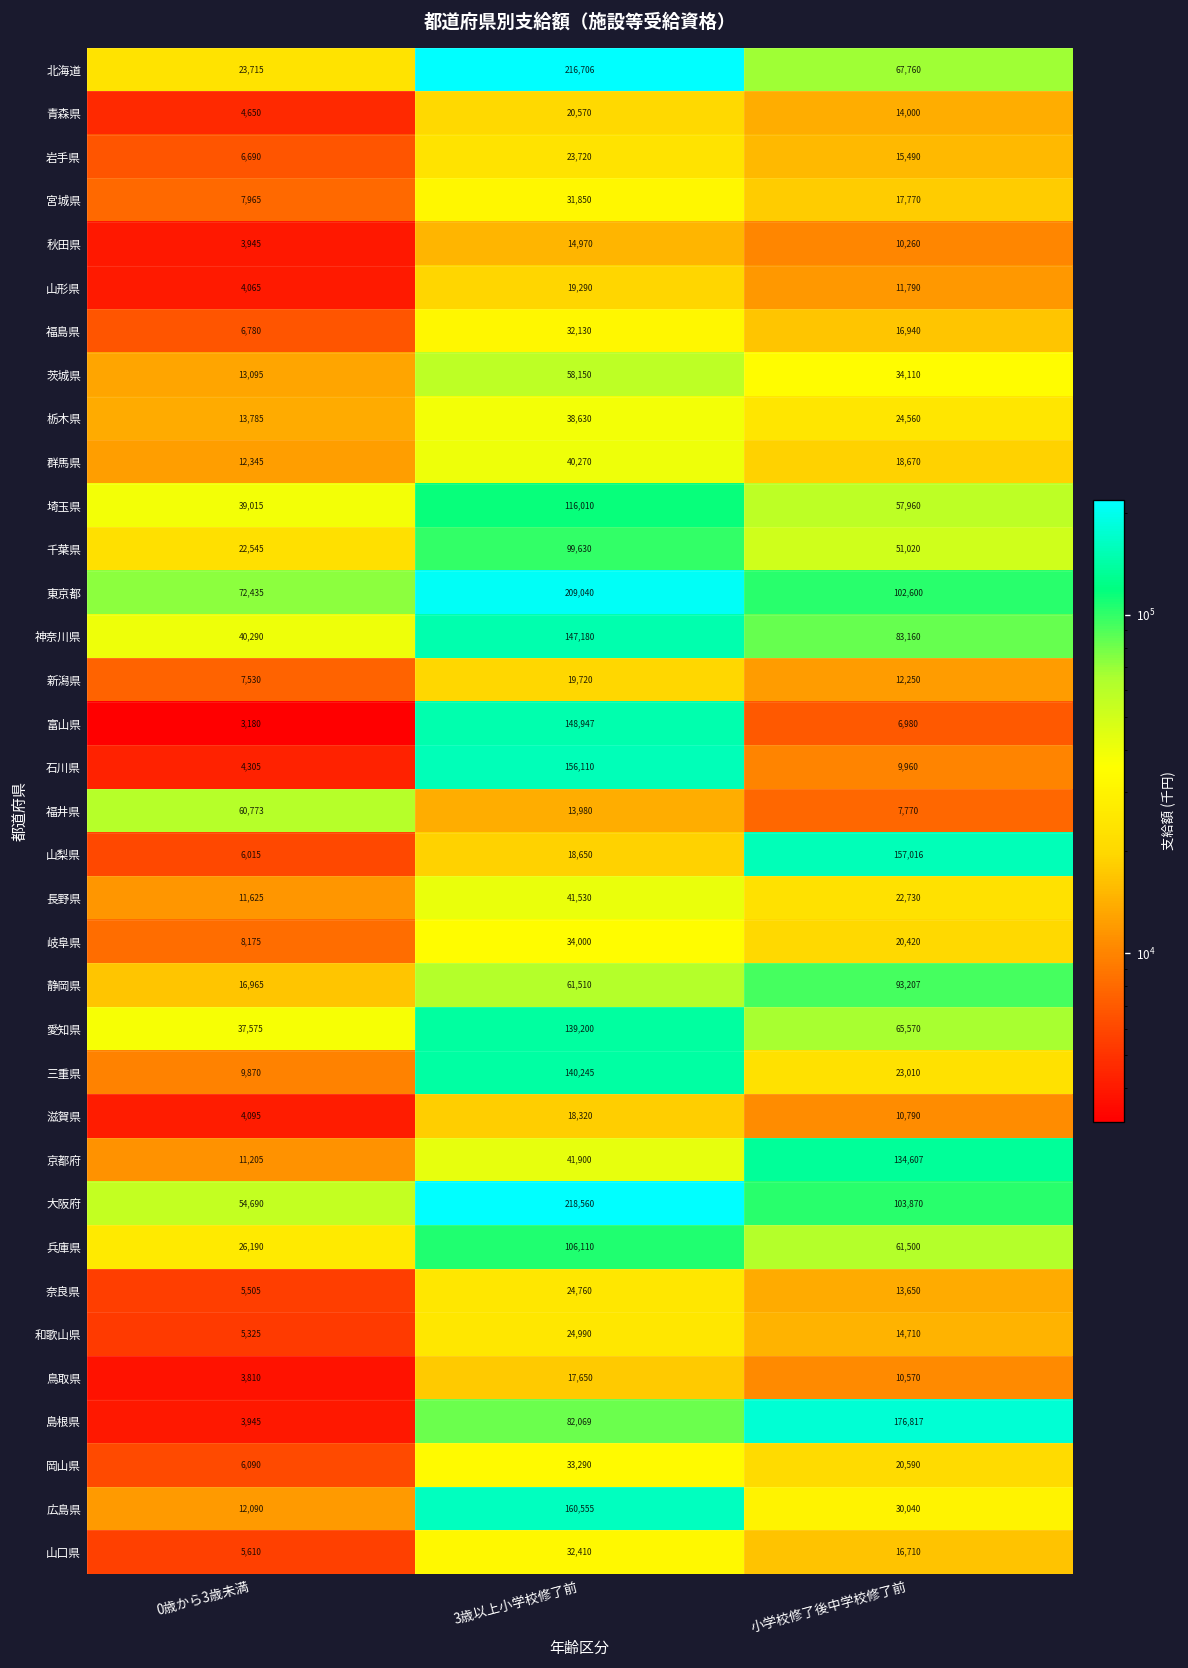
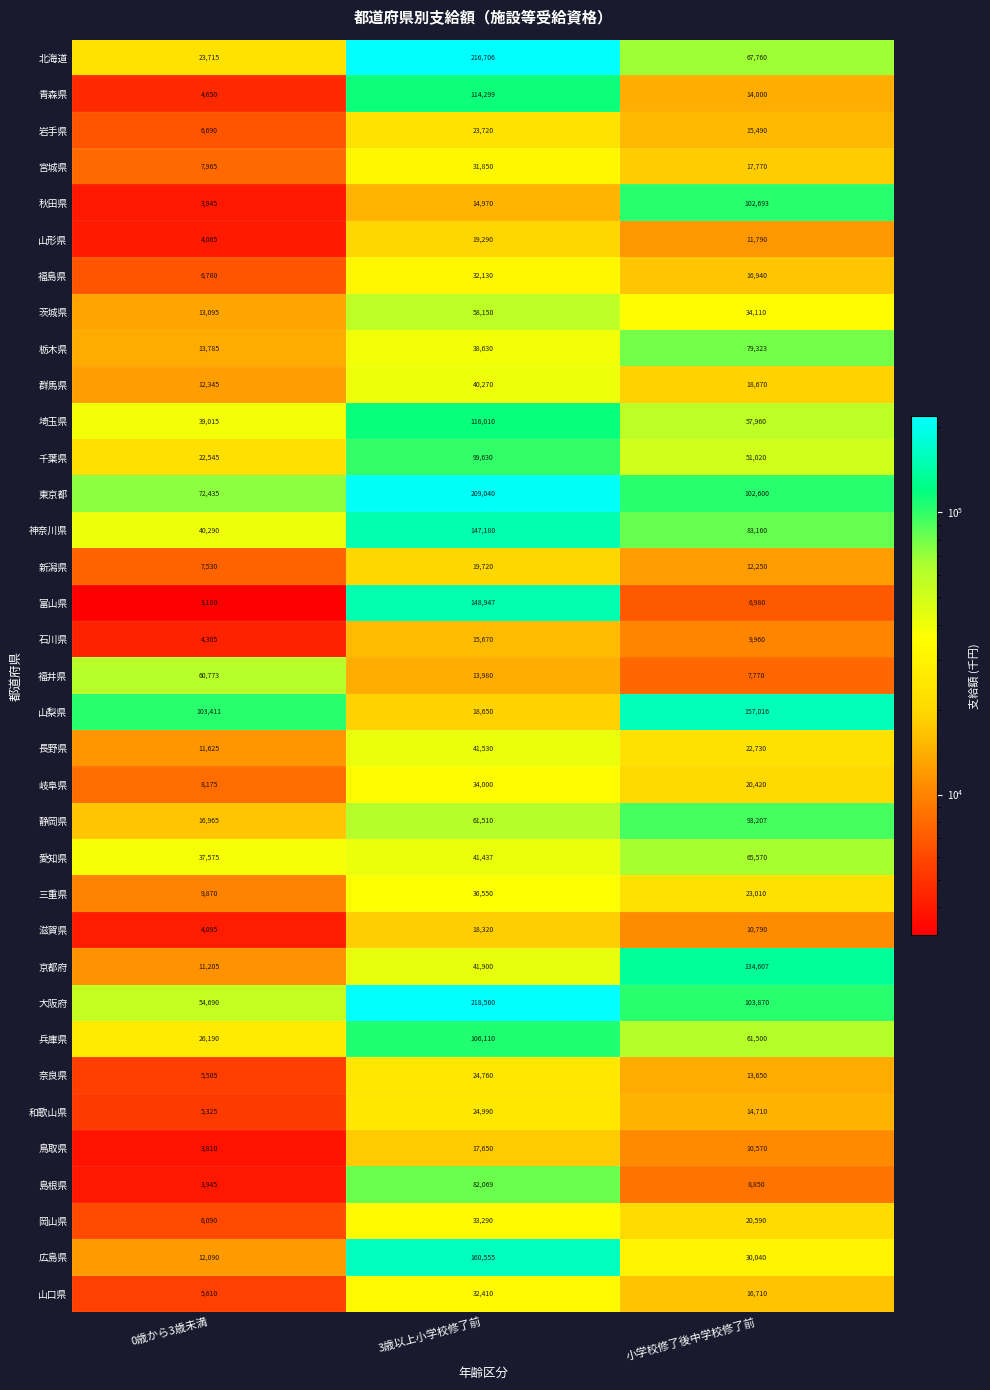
  {
    "北海道": {
      "0歳から3歳未満": "23,715",
      "3歳以上小学校修了前": "216,706",
      "小学校修了後中学校修了前": "67,760"
    },
    "青森県": {
      "0歳から3歳未満": "4,650",
-     "3歳以上小学校修了前": "20,570",
+     "3歳以上小学校修了前": "114,299",
      "小学校修了後中学校修了前": "14,000"
    },
    "岩手県": {
      "0歳から3歳未満": "6,690",
      "3歳以上小学校修了前": "23,720",
      "小学校修了後中学校修了前": "15,490"
    },
    "宮城県": {
      "0歳から3歳未満": "7,965",
      "3歳以上小学校修了前": "31,850",
      "小学校修了後中学校修了前": "17,770"
    },
    "秋田県": {
      "0歳から3歳未満": "3,945",
      "3歳以上小学校修了前": "14,970",
-     "小学校修了後中学校修了前": "10,260"
+     "小学校修了後中学校修了前": "102,693"
    },
    "山形県": {
      "0歳から3歳未満": "4,065",
      "3歳以上小学校修了前": "19,290",
      "小学校修了後中学校修了前": "11,790"
    },
    "福島県": {
      "0歳から3歳未満": "6,780",
      "3歳以上小学校修了前": "32,130",
      "小学校修了後中学校修了前": "16,940"
    },
    "茨城県": {
      "0歳から3歳未満": "13,095",
      "3歳以上小学校修了前": "58,150",
      "小学校修了後中学校修了前": "34,110"
    },
    "栃木県": {
      "0歳から3歳未満": "13,785",
      "3歳以上小学校修了前": "38,630",
-     "小学校修了後中学校修了前": "24,560"
+     "小学校修了後中学校修了前": "79,323"
    },
    "群馬県": {
      "0歳から3歳未満": "12,345",
      "3歳以上小学校修了前": "40,270",
      "小学校修了後中学校修了前": "18,670"
    },
    "埼玉県": {
      "0歳から3歳未満": "39,015",
      "3歳以上小学校修了前": "116,010",
      "小学校修了後中学校修了前": "57,960"
    },
    "千葉県": {
      "0歳から3歳未満": "22,545",
      "3歳以上小学校修了前": "99,630",
      "小学校修了後中学校修了前": "51,020"
    },
    "東京都": {
      "0歳から3歳未満": "72,435",
      "3歳以上小学校修了前": "209,040",
      "小学校修了後中学校修了前": "102,600"
    },
    "神奈川県": {
      "0歳から3歳未満": "40,290",
      "3歳以上小学校修了前": "147,180",
      "小学校修了後中学校修了前": "83,160"
    },
    "新潟県": {
      "0歳から3歳未満": "7,530",
      "3歳以上小学校修了前": "19,720",
      "小学校修了後中学校修了前": "12,250"
    },
    "富山県": {
      "0歳から3歳未満": "3,180",
      "3歳以上小学校修了前": "148,947",
      "小学校修了後中学校修了前": "6,980"
    },
    "石川県": {
      "0歳から3歳未満": "4,305",
-     "3歳以上小学校修了前": "156,110",
+     "3歳以上小学校修了前": "15,670",
      "小学校修了後中学校修了前": "9,960"
    },
    "福井県": {
      "0歳から3歳未満": "60,773",
      "3歳以上小学校修了前": "13,980",
      "小学校修了後中学校修了前": "7,770"
    },
    "山梨県": {
-     "0歳から3歳未満": "6,015",
+     "0歳から3歳未満": "103,411",
      "3歳以上小学校修了前": "18,650",
      "小学校修了後中学校修了前": "157,016"
    },
    "長野県": {
      "0歳から3歳未満": "11,625",
      "3歳以上小学校修了前": "41,530",
      "小学校修了後中学校修了前": "22,730"
    },
    "岐阜県": {
      "0歳から3歳未満": "8,175",
      "3歳以上小学校修了前": "34,000",
      "小学校修了後中学校修了前": "20,420"
    },
    "静岡県": {
      "0歳から3歳未満": "16,965",
      "3歳以上小学校修了前": "61,510",
      "小学校修了後中学校修了前": "93,207"
    },
    "愛知県": {
      "0歳から3歳未満": "37,575",
-     "3歳以上小学校修了前": "139,200",
+     "3歳以上小学校修了前": "41,437",
      "小学校修了後中学校修了前": "65,570"
    },
    "三重県": {
      "0歳から3歳未満": "9,870",
-     "3歳以上小学校修了前": "140,245",
+     "3歳以上小学校修了前": "36,550",
      "小学校修了後中学校修了前": "23,010"
    },
    "滋賀県": {
      "0歳から3歳未満": "4,095",
      "3歳以上小学校修了前": "18,320",
      "小学校修了後中学校修了前": "10,790"
    },
    "京都府": {
      "0歳から3歳未満": "11,205",
      "3歳以上小学校修了前": "41,900",
      "小学校修了後中学校修了前": "134,607"
    },
    "大阪府": {
      "0歳から3歳未満": "54,690",
      "3歳以上小学校修了前": "218,560",
      "小学校修了後中学校修了前": "103,870"
    },
    "兵庫県": {
      "0歳から3歳未満": "26,190",
      "3歳以上小学校修了前": "106,110",
      "小学校修了後中学校修了前": "61,500"
    },
    "奈良県": {
      "0歳から3歳未満": "5,505",
      "3歳以上小学校修了前": "24,760",
      "小学校修了後中学校修了前": "13,650"
    },
    "和歌山県": {
      "0歳から3歳未満": "5,325",
      "3歳以上小学校修了前": "24,990",
      "小学校修了後中学校修了前": "14,710"
    },
    "鳥取県": {
      "0歳から3歳未満": "3,810",
      "3歳以上小学校修了前": "17,650",
      "小学校修了後中学校修了前": "10,570"
    },
    "島根県": {
      "0歳から3歳未満": "3,945",
      "3歳以上小学校修了前": "82,069",
-     "小学校修了後中学校修了前": "176,817"
+     "小学校修了後中学校修了前": "8,850"
    },
    "岡山県": {
      "0歳から3歳未満": "6,090",
      "3歳以上小学校修了前": "33,290",
      "小学校修了後中学校修了前": "20,590"
    },
    "広島県": {
      "0歳から3歳未満": "12,090",
      "3歳以上小学校修了前": "160,555",
      "小学校修了後中学校修了前": "30,040"
    },
    "山口県": {
      "0歳から3歳未満": "5,610",
      "3歳以上小学校修了前": "32,410",
      "小学校修了後中学校修了前": "16,710"
    }
  }
